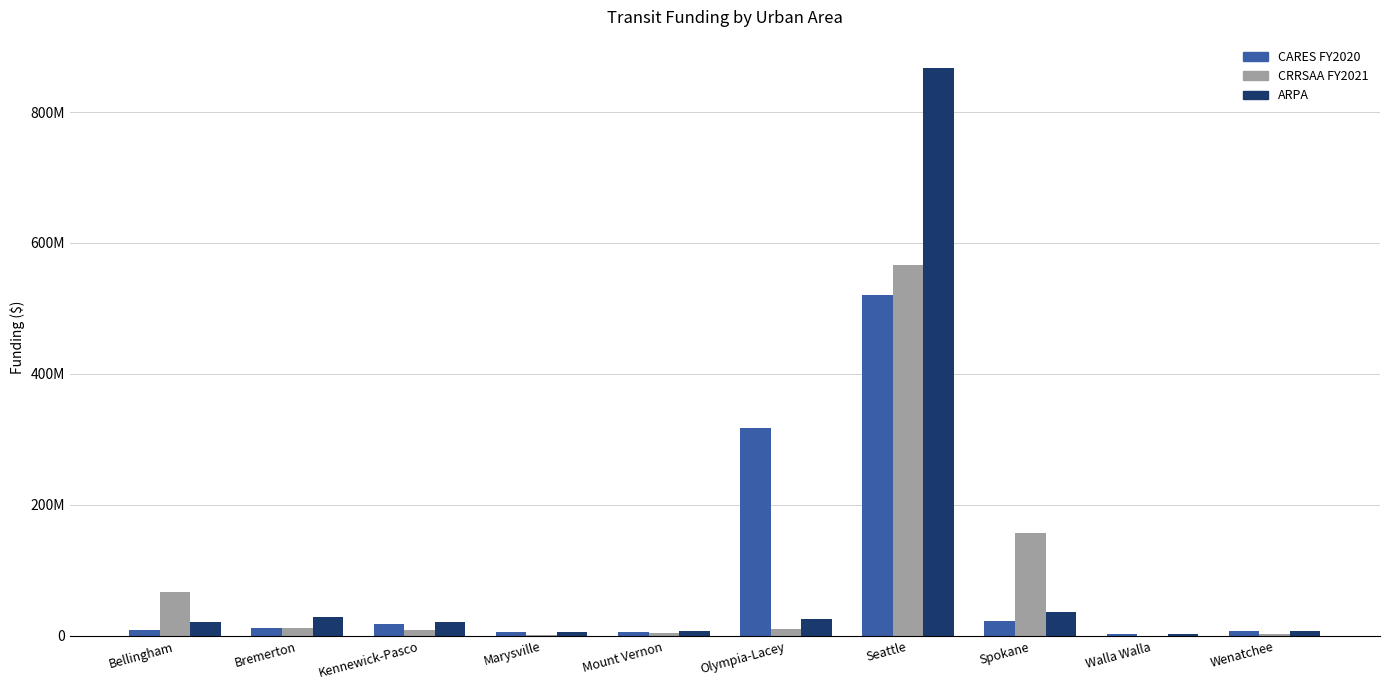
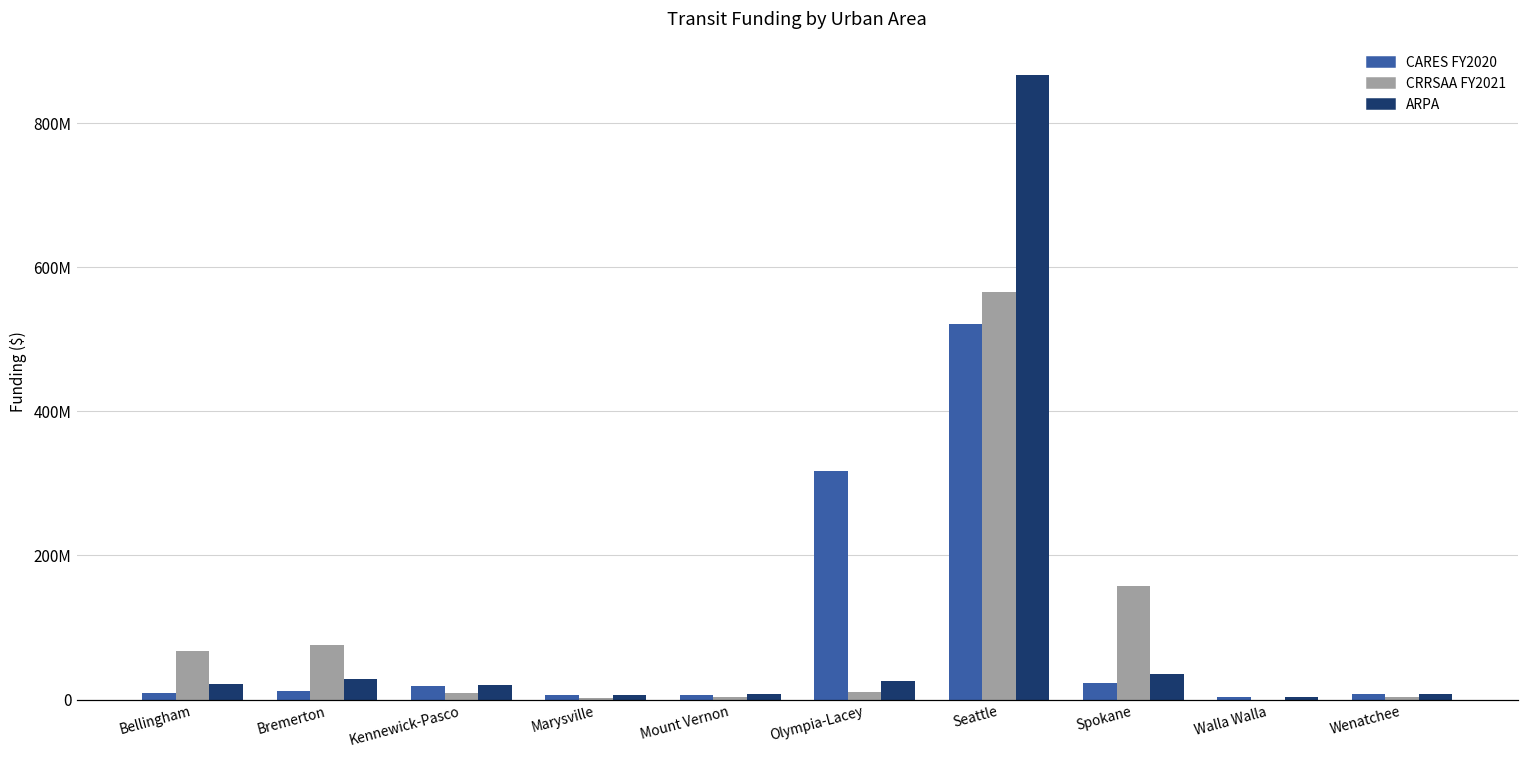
  {
    "CARES FY2020": {
      "Bellingham": 10000000,
      "Bremerton": 10000000,
      "Kennewick-Pasco": 20000000,
      "Marysville": 10000000,
      "Mount Vernon": 10000000,
      "Olympia-Lacey": 320000000,
      "Seattle": 520000000,
      "Spokane": 20000000,
      "Wenatchee": 10000000
    },
    "CRRSAA FY2021": {
      "Bellingham": 70000000,
-     "Bremerton": 10000000,
+     "Bremerton": 80000000,
      "Kennewick-Pasco": 10000000,
      "Olympia-Lacey": 10000000,
      "Seattle": 570000000,
      "Spokane": 160000000
    },
    "ARPA": {
      "Bellingham": 20000000,
      "Bremerton": 30000000,
      "Kennewick-Pasco": 20000000,
      "Marysville": 10000000,
      "Mount Vernon": 10000000,
      "Olympia-Lacey": 30000000,
      "Seattle": 870000000,
      "Spokane": 40000000,
      "Wenatchee": 10000000
    }
  }
